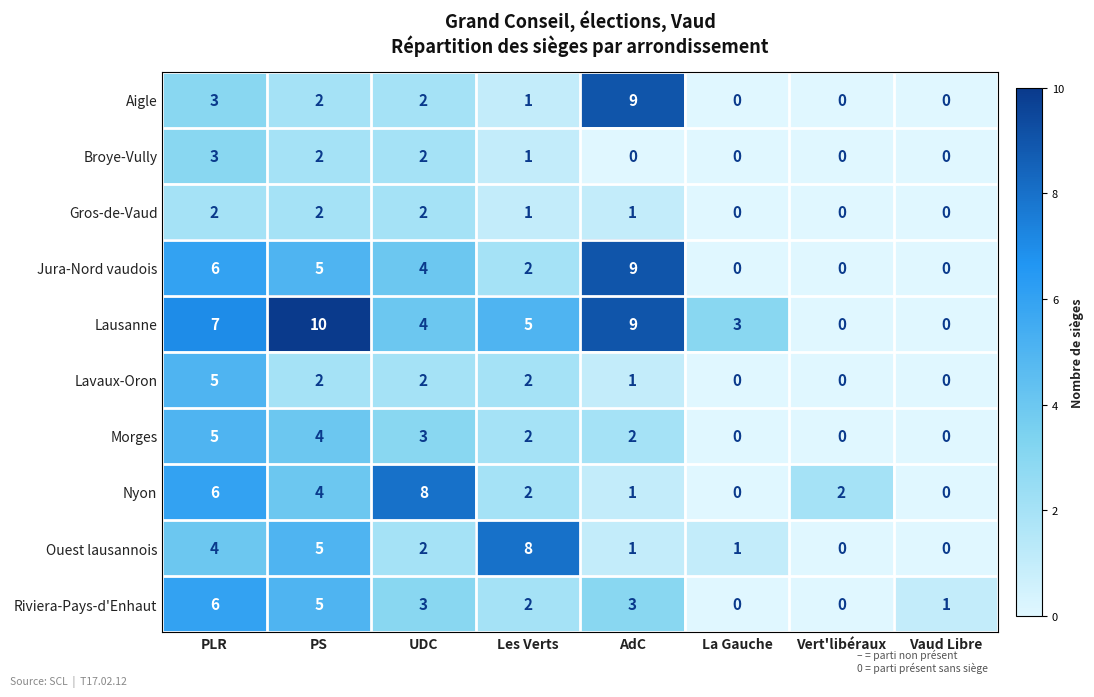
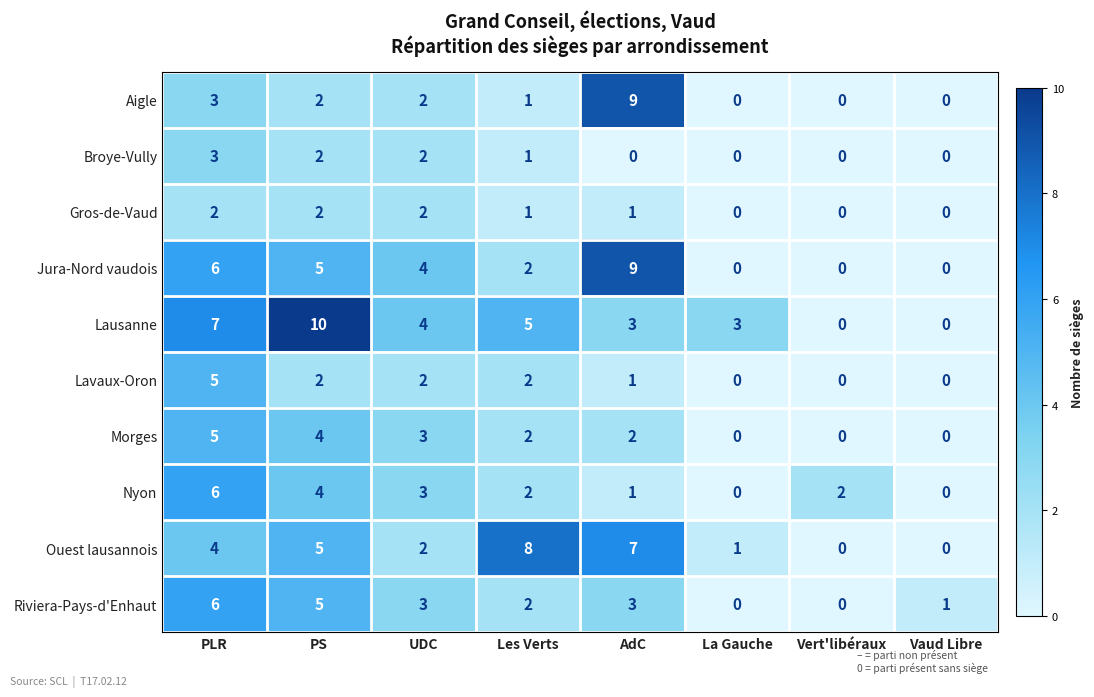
  {
    "Aigle": {
      "PLR": 3,
      "PS": 2,
      "UDC": 2,
      "Les Verts": 1,
      "AdC": 9,
      "La Gauche": 0,
      "Vert'libéraux": 0,
      "Vaud Libre": 0
    },
    "Broye-Vully": {
      "PLR": 3,
      "PS": 2,
      "UDC": 2,
      "Les Verts": 1,
      "AdC": 0,
      "La Gauche": 0,
      "Vert'libéraux": 0,
      "Vaud Libre": 0
    },
    "Gros-de-Vaud": {
      "PLR": 2,
      "PS": 2,
      "UDC": 2,
      "Les Verts": 1,
      "AdC": 1,
      "La Gauche": 0,
      "Vert'libéraux": 0,
      "Vaud Libre": 0
    },
    "Jura-Nord vaudois": {
      "PLR": 6,
      "PS": 5,
      "UDC": 4,
      "Les Verts": 2,
      "AdC": 9,
      "La Gauche": 0,
      "Vert'libéraux": 0,
      "Vaud Libre": 0
    },
    "Lausanne": {
      "PLR": 7,
      "PS": 10,
      "UDC": 4,
      "Les Verts": 5,
-     "AdC": 9,
+     "AdC": 3,
      "La Gauche": 3,
      "Vert'libéraux": 0,
      "Vaud Libre": 0
    },
    "Lavaux-Oron": {
      "PLR": 5,
      "PS": 2,
      "UDC": 2,
      "Les Verts": 2,
      "AdC": 1,
      "La Gauche": 0,
      "Vert'libéraux": 0,
      "Vaud Libre": 0
    },
    "Morges": {
      "PLR": 5,
      "PS": 4,
      "UDC": 3,
      "Les Verts": 2,
      "AdC": 2,
      "La Gauche": 0,
      "Vert'libéraux": 0,
      "Vaud Libre": 0
    },
    "Nyon": {
      "PLR": 6,
      "PS": 4,
-     "UDC": 8,
+     "UDC": 3,
      "Les Verts": 2,
      "AdC": 1,
      "La Gauche": 0,
      "Vert'libéraux": 2,
      "Vaud Libre": 0
    },
    "Ouest lausannois": {
      "PLR": 4,
      "PS": 5,
      "UDC": 2,
      "Les Verts": 8,
-     "AdC": 1,
+     "AdC": 7,
      "La Gauche": 1,
      "Vert'libéraux": 0,
      "Vaud Libre": 0
    },
    "Riviera-Pays-d'Enhaut": {
      "PLR": 6,
      "PS": 5,
      "UDC": 3,
      "Les Verts": 2,
      "AdC": 3,
      "La Gauche": 0,
      "Vert'libéraux": 0,
      "Vaud Libre": 1
    }
  }
